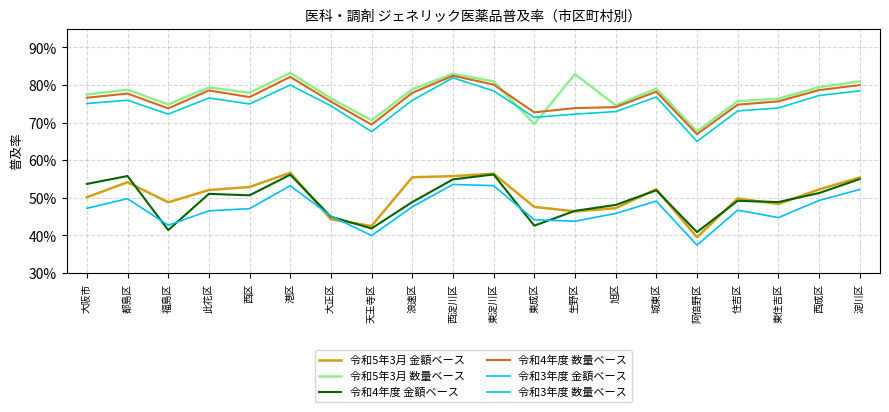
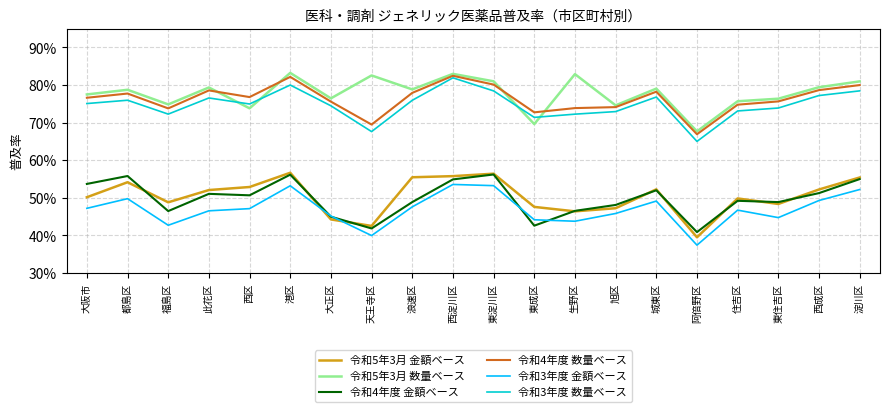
  {
    "令和5年3月 数量ベース": {
      "大阪市": "78%",
      "都島区": "79%",
      "福島区": "75%",
      "此花区": "79%",
-     "西区": "78%",
+     "西区": "74%",
      "港区": "83%",
      "大正区": "76%",
-     "天王寺区": "71%",
+     "天王寺区": "83%",
      "浪速区": "79%",
      "東淀川区": "81%",
      "東成区": "70%",
      "生野区": "83%",
      "城東区": "79%",
      "阿倍野区": "68%",
      "住吉区": "76%",
      "東住吉区": "76%",
      "西成区": "79%",
      "淀川区": "81%"
    },
    "令和4年度 金額ベース": {
      "大阪市": "54%",
      "都島区": "56%",
-     "福島区": "41%",
+     "福島区": "46%",
      "此花区": "51%",
      "西区": "51%",
      "天王寺区": "42%",
      "浪速区": "49%",
      "西淀川区": "55%",
      "東成区": "43%",
      "旭区": "48%",
      "阿倍野区": "41%",
      "西成区": "51%"
    }
  }
